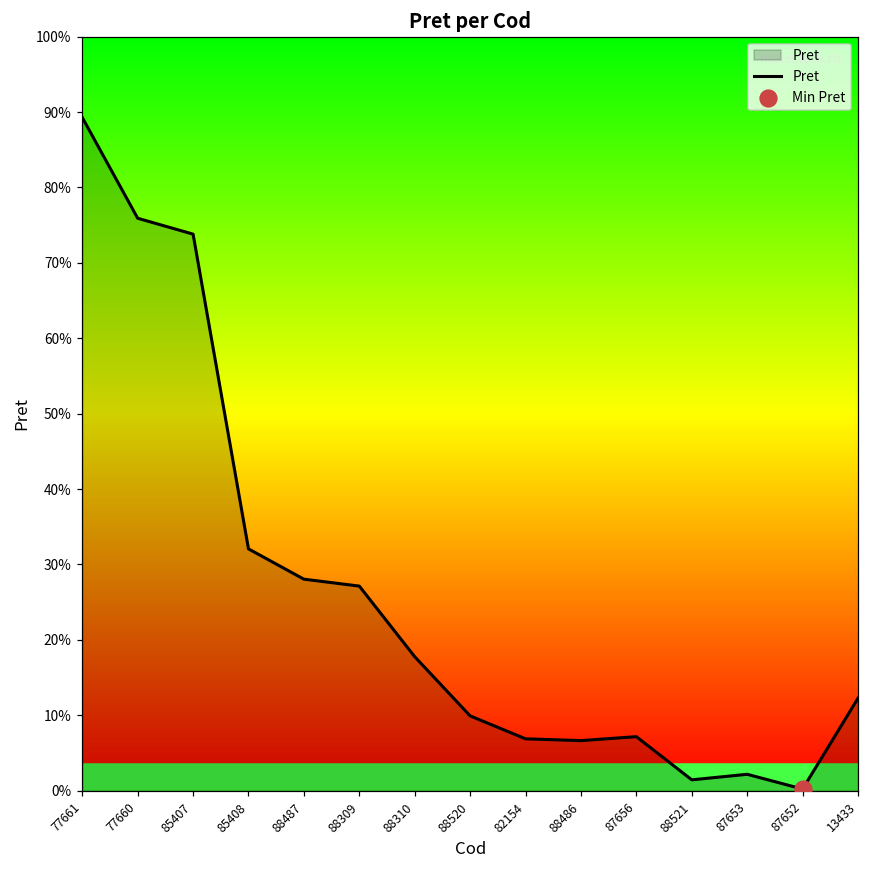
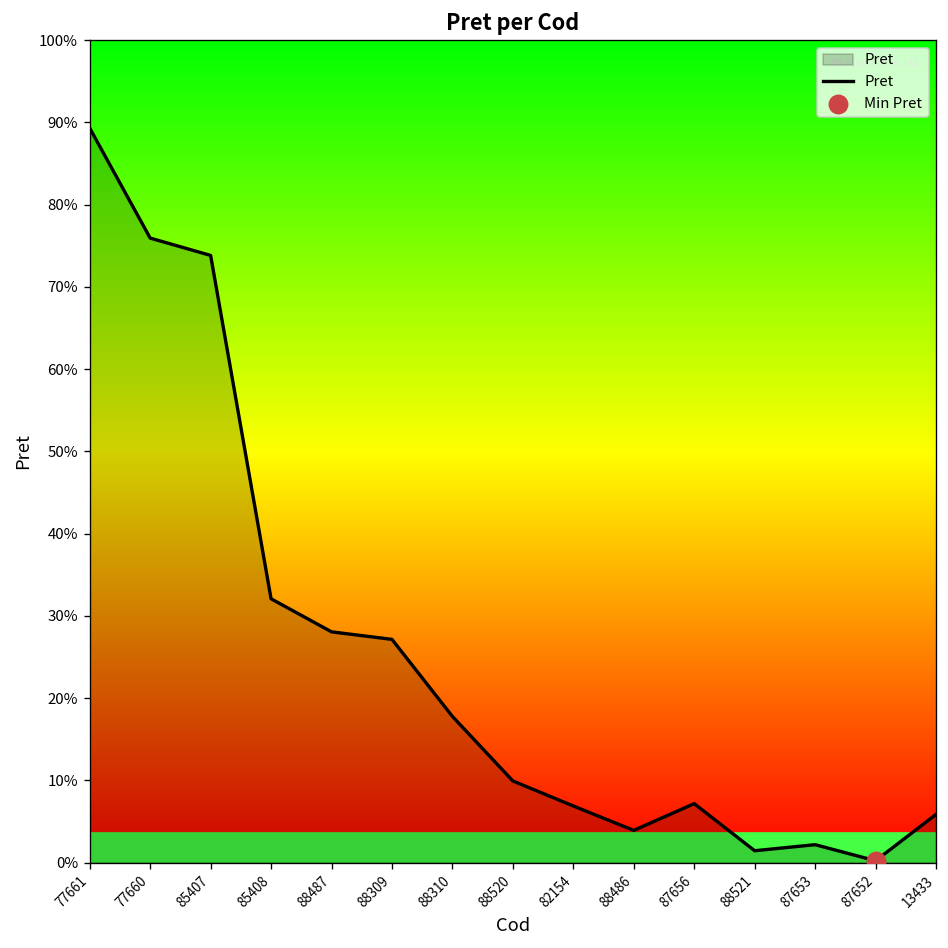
  {
    "Pret": {
      "77661": "89%",
      "77660": "76%",
      "85407": "74%",
      "85408": "32%",
      "88487": "28%",
      "88309": "27%",
      "88310": "18%",
      "88520": "10%",
      "82154": "7%",
-     "88486": "7%",
+     "88486": "4%",
      "87656": "7%",
-     "13433": "12%"
+     "13433": "6%"
    }
  }
